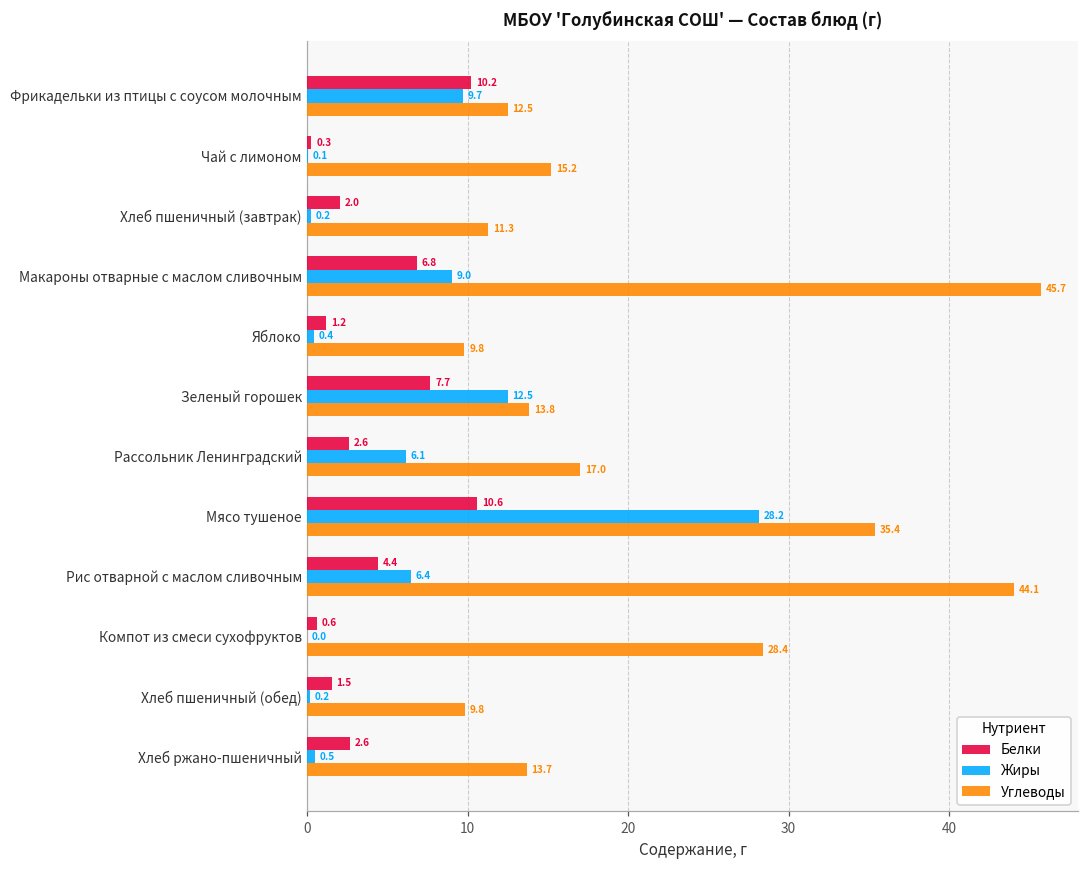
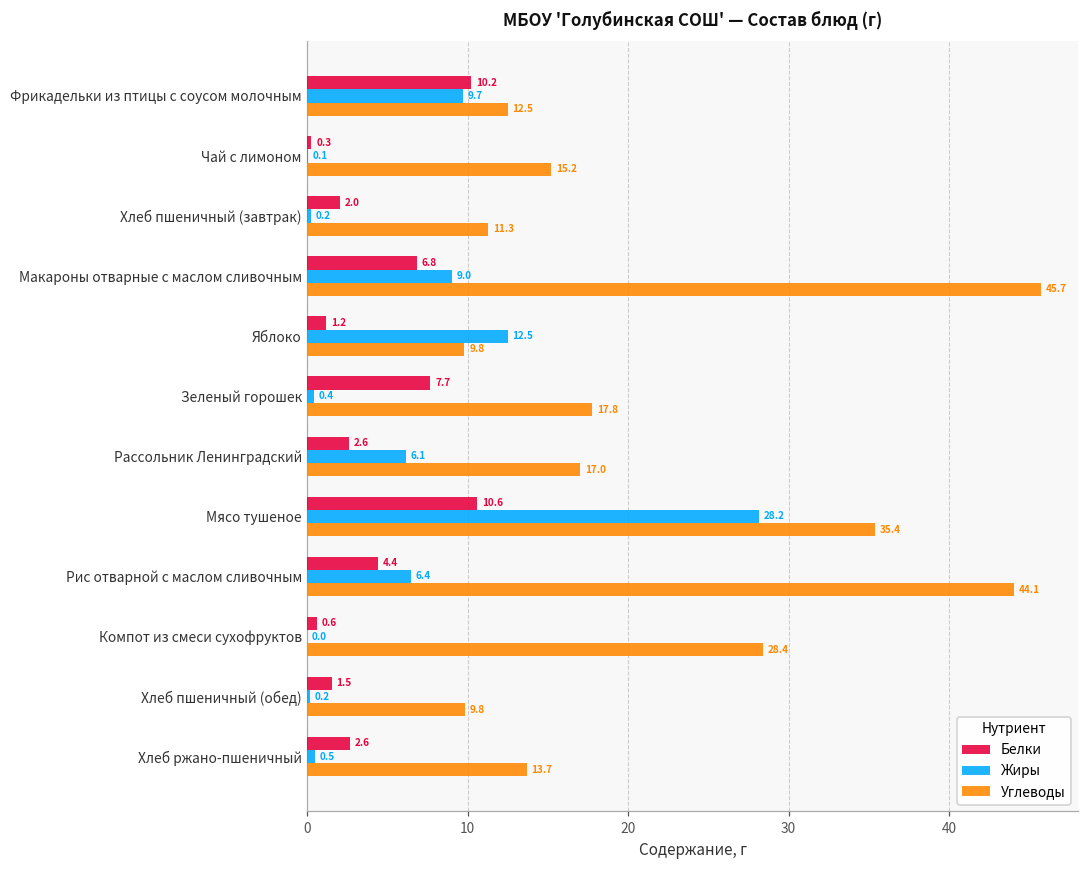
  {
    "Белки": {
      "Фрикадельки из птицы с соусом молочным": 10.2,
      "Чай с лимоном": 0.3,
      "Хлеб пшеничный (завтрак)": 2.0,
      "Макароны отварные с маслом сливочным": 6.8,
      "Яблоко": 1.2,
      "Зеленый горошек": 7.7,
      "Рассольник Ленинградский": 2.6,
      "Мясо тушеное": 10.6,
      "Рис отварной с маслом сливочным": 4.4,
      "Компот из смеси сухофруктов": 0.6,
      "Хлеб пшеничный (обед)": 1.5,
      "Хлеб ржано-пшеничный": 2.6
    },
    "Жиры": {
      "Фрикадельки из птицы с соусом молочным": 9.7,
      "Чай с лимоном": 0.1,
      "Хлеб пшеничный (завтрак)": 0.2,
      "Макароны отварные с маслом сливочным": 9.0,
-     "Яблоко": 0.4,
-     "Зеленый горошек": 12.5,
+     "Яблоко": 12.5,
+     "Зеленый горошек": 0.4,
      "Рассольник Ленинградский": 6.1,
      "Мясо тушеное": 28.2,
      "Рис отварной с маслом сливочным": 6.4,
      "Компот из смеси сухофруктов": 0.0,
      "Хлеб пшеничный (обед)": 0.2,
      "Хлеб ржано-пшеничный": 0.5
    },
    "Углеводы": {
      "Фрикадельки из птицы с соусом молочным": 12.5,
      "Чай с лимоном": 15.2,
      "Хлеб пшеничный (завтрак)": 11.3,
      "Макароны отварные с маслом сливочным": 45.7,
      "Яблоко": 9.8,
-     "Зеленый горошек": 13.8,
+     "Зеленый горошек": 17.8,
      "Рассольник Ленинградский": 17.0,
      "Мясо тушеное": 35.4,
      "Рис отварной с маслом сливочным": 44.1,
      "Компот из смеси сухофруктов": 28.4,
      "Хлеб пшеничный (обед)": 9.8,
      "Хлеб ржано-пшеничный": 13.7
    }
  }
